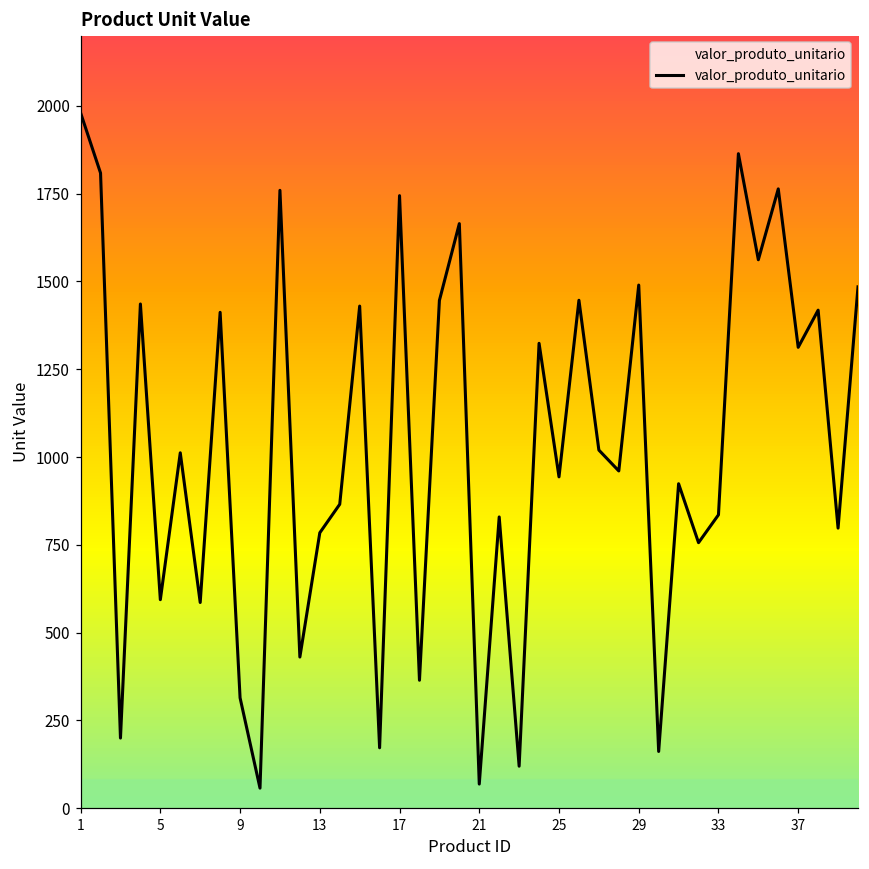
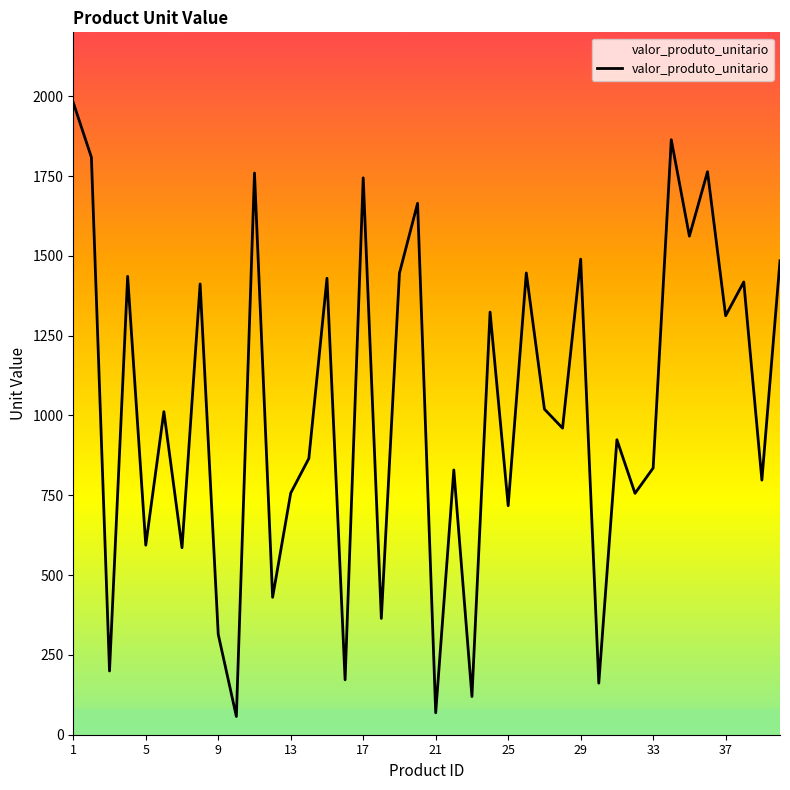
  {
    "1": 1980,
    "5": 590,
    "9": 310,
-   "13": 780,
+   "13": 760,
    "17": 1740,
-   "25": 940,
+   "25": 720,
    "29": 1490,
    "33": 840,
    "37": 1310
  }
